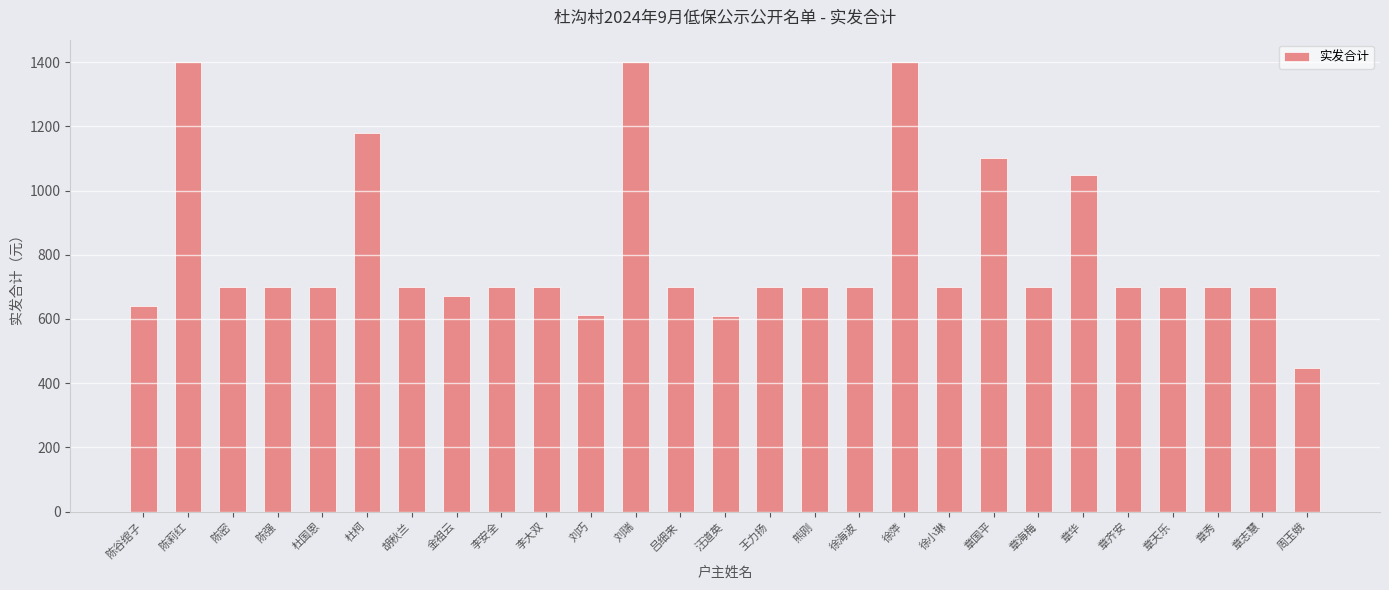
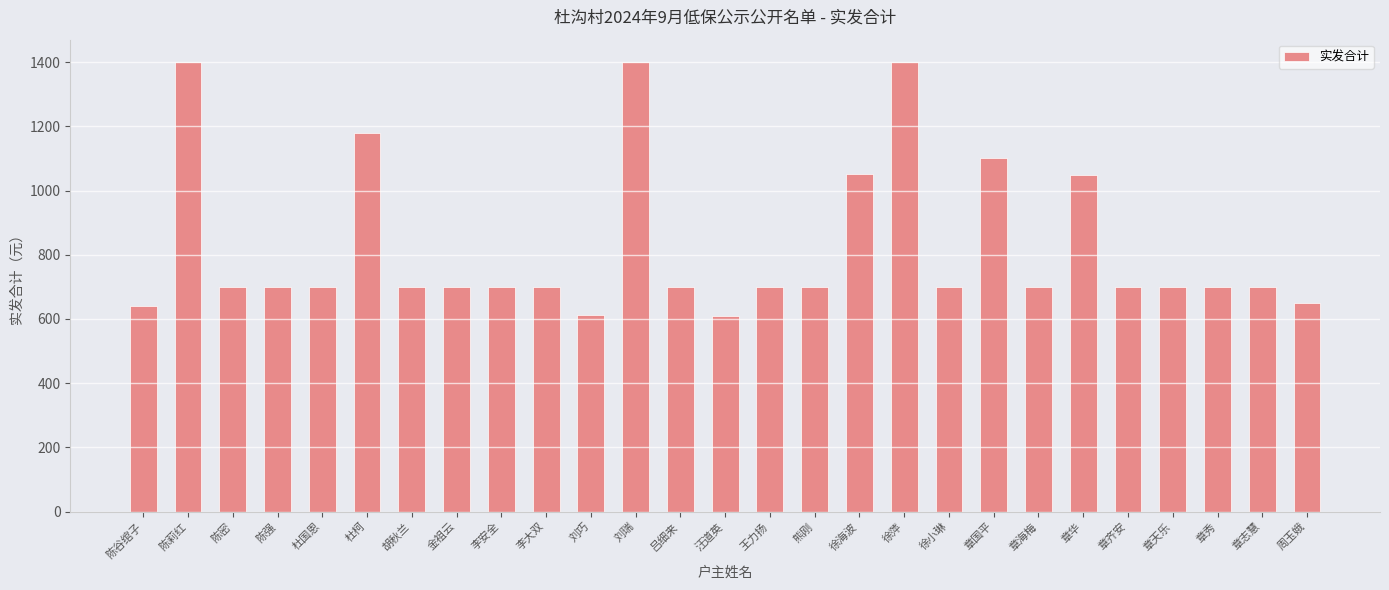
  {
    "陈谷绾子": 640,
    "陈莉红": 1400,
    "陈密": 700,
    "陈强": 700,
    "杜国恩": 700,
    "杜柯": 1180,
    "胡秋兰": 700,
-   "金祖云": 670,
+   "金祖云": 700,
    "李安全": 700,
    "李大双": 700,
    "刘巧": 610,
    "刘瑞": 1400,
    "吕细来": 700,
    "汪道英": 610,
    "王力扬": 700,
    "熊刚": 700,
-   "徐海波": 700,
+   "徐海波": 1050,
    "徐萍": 1400,
    "徐小琳": 700,
    "章国平": 1100,
    "章海梅": 700,
    "章华": 1050,
    "章齐安": 700,
    "章天乐": 700,
    "章秀": 700,
    "章志慧": 700,
-   "周玉娥": 450
+   "周玉娥": 650
  }
